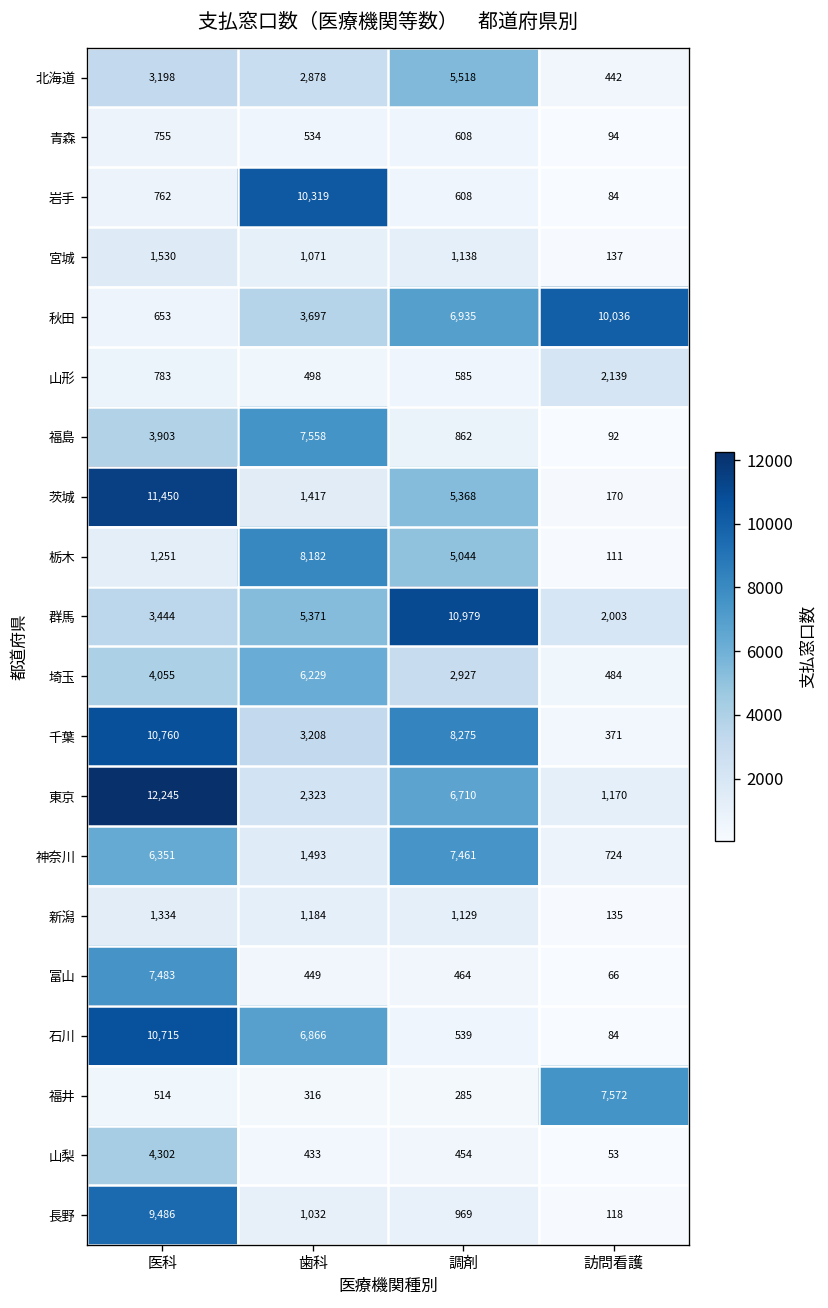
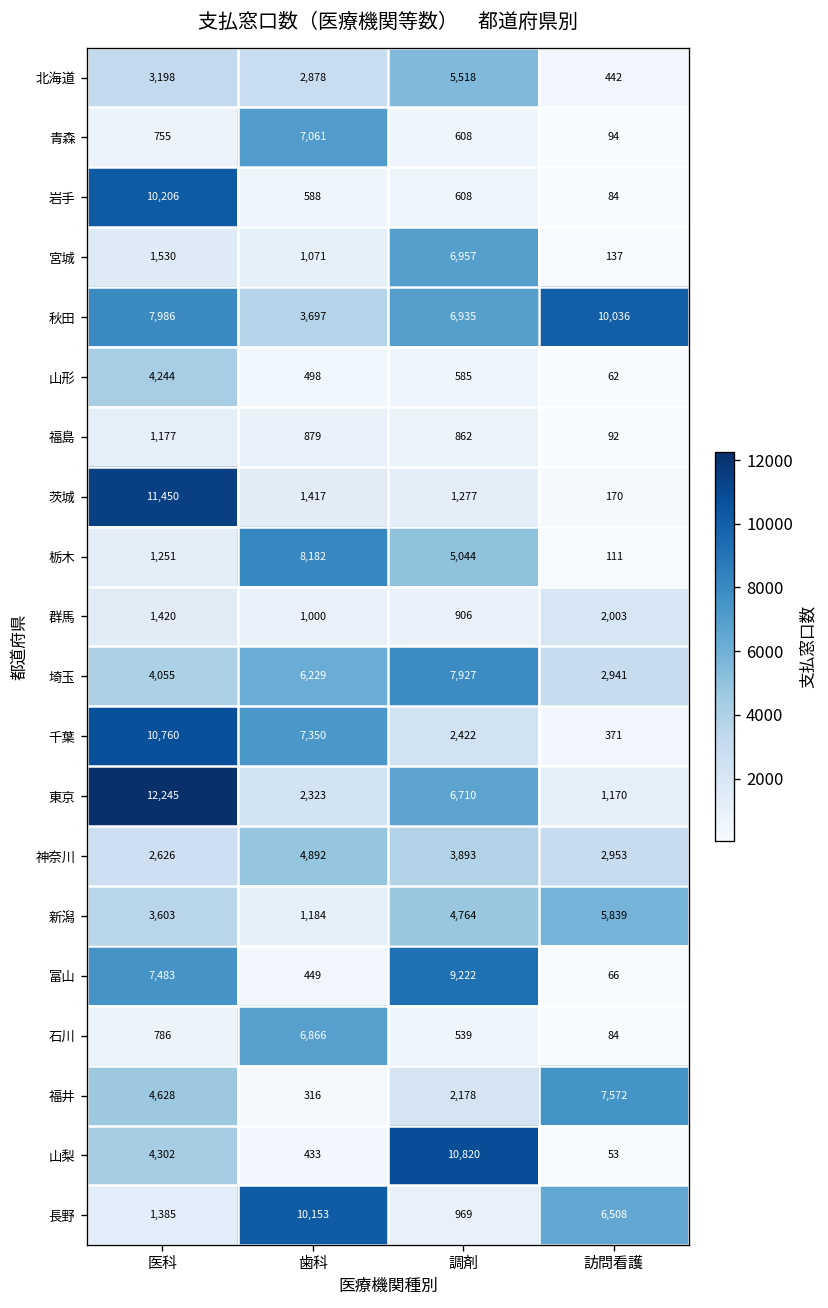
  {
    "北海道": {
      "医科": "3,198",
      "歯科": "2,878",
      "調剤": "5,518",
      "訪問看護": "442"
    },
    "青森": {
      "医科": "755",
-     "歯科": "534",
+     "歯科": "7,061",
      "調剤": "608",
      "訪問看護": "94"
    },
    "岩手": {
-     "医科": "762",
-     "歯科": "10,319",
+     "医科": "10,206",
+     "歯科": "588",
      "調剤": "608",
      "訪問看護": "84"
    },
    "宮城": {
      "医科": "1,530",
      "歯科": "1,071",
-     "調剤": "1,138",
+     "調剤": "6,957",
      "訪問看護": "137"
    },
    "秋田": {
-     "医科": "653",
+     "医科": "7,986",
      "歯科": "3,697",
      "調剤": "6,935",
      "訪問看護": "10,036"
    },
    "山形": {
-     "医科": "783",
+     "医科": "4,244",
      "歯科": "498",
      "調剤": "585",
-     "訪問看護": "2,139"
+     "訪問看護": "62"
    },
    "福島": {
-     "医科": "3,903",
-     "歯科": "7,558",
+     "医科": "1,177",
+     "歯科": "879",
      "調剤": "862",
      "訪問看護": "92"
    },
    "茨城": {
      "医科": "11,450",
      "歯科": "1,417",
-     "調剤": "5,368",
+     "調剤": "1,277",
      "訪問看護": "170"
    },
    "栃木": {
      "医科": "1,251",
      "歯科": "8,182",
      "調剤": "5,044",
      "訪問看護": "111"
    },
    "群馬": {
-     "医科": "3,444",
-     "歯科": "5,371",
-     "調剤": "10,979",
+     "医科": "1,420",
+     "歯科": "1,000",
+     "調剤": "906",
      "訪問看護": "2,003"
    },
    "埼玉": {
      "医科": "4,055",
      "歯科": "6,229",
-     "調剤": "2,927",
-     "訪問看護": "484"
+     "調剤": "7,927",
+     "訪問看護": "2,941"
    },
    "千葉": {
      "医科": "10,760",
-     "歯科": "3,208",
-     "調剤": "8,275",
+     "歯科": "7,350",
+     "調剤": "2,422",
      "訪問看護": "371"
    },
    "東京": {
      "医科": "12,245",
      "歯科": "2,323",
      "調剤": "6,710",
      "訪問看護": "1,170"
    },
    "神奈川": {
-     "医科": "6,351",
-     "歯科": "1,493",
-     "調剤": "7,461",
-     "訪問看護": "724"
+     "医科": "2,626",
+     "歯科": "4,892",
+     "調剤": "3,893",
+     "訪問看護": "2,953"
    },
    "新潟": {
-     "医科": "1,334",
+     "医科": "3,603",
      "歯科": "1,184",
-     "調剤": "1,129",
-     "訪問看護": "135"
+     "調剤": "4,764",
+     "訪問看護": "5,839"
    },
    "富山": {
      "医科": "7,483",
      "歯科": "449",
-     "調剤": "464",
+     "調剤": "9,222",
      "訪問看護": "66"
    },
    "石川": {
-     "医科": "10,715",
+     "医科": "786",
      "歯科": "6,866",
      "調剤": "539",
      "訪問看護": "84"
    },
    "福井": {
-     "医科": "514",
+     "医科": "4,628",
      "歯科": "316",
-     "調剤": "285",
+     "調剤": "2,178",
      "訪問看護": "7,572"
    },
    "山梨": {
      "医科": "4,302",
      "歯科": "433",
-     "調剤": "454",
+     "調剤": "10,820",
      "訪問看護": "53"
    },
    "長野": {
-     "医科": "9,486",
-     "歯科": "1,032",
+     "医科": "1,385",
+     "歯科": "10,153",
      "調剤": "969",
-     "訪問看護": "118"
+     "訪問看護": "6,508"
    }
  }
